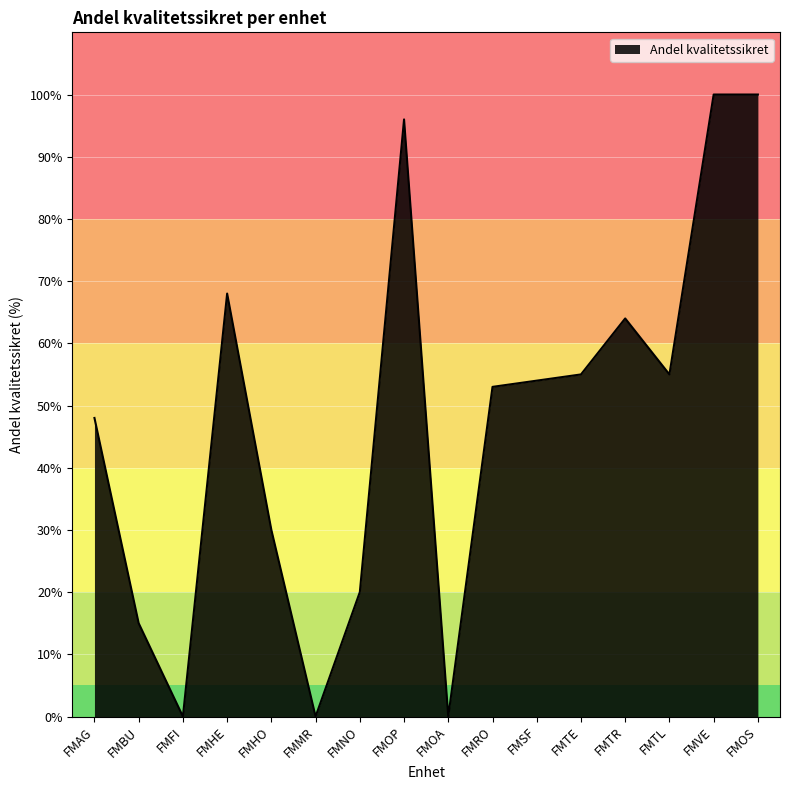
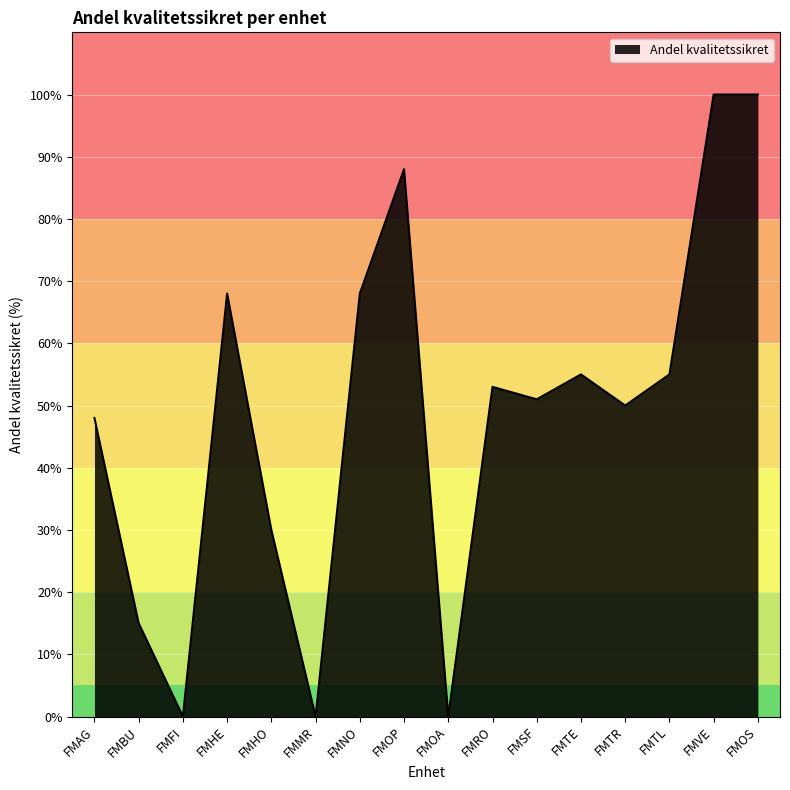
  {
    "FMAG": "48%",
    "FMBU": "15%",
    "FMFI": "0%",
    "FMHE": "68%",
    "FMHO": "30%",
    "FMMR": "0%",
-   "FMNO": "20%",
-   "FMOP": "96%",
+   "FMNO": "68%",
+   "FMOP": "88%",
    "FMOA": "0%",
    "FMRO": "53%",
-   "FMSF": "54%",
+   "FMSF": "51%",
    "FMTE": "55%",
-   "FMTR": "64%",
+   "FMTR": "50%",
    "FMTL": "55%",
    "FMVE": "100%",
    "FMOS": "100%"
  }
